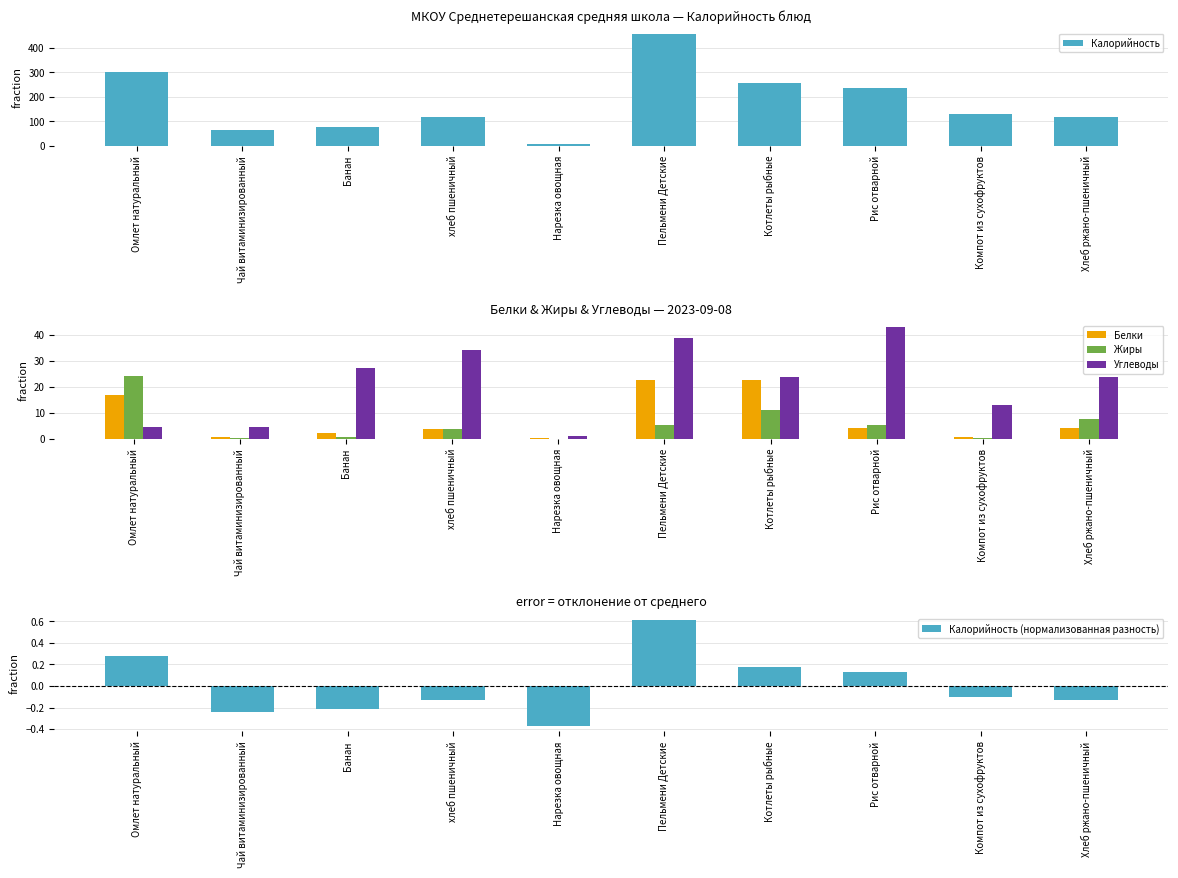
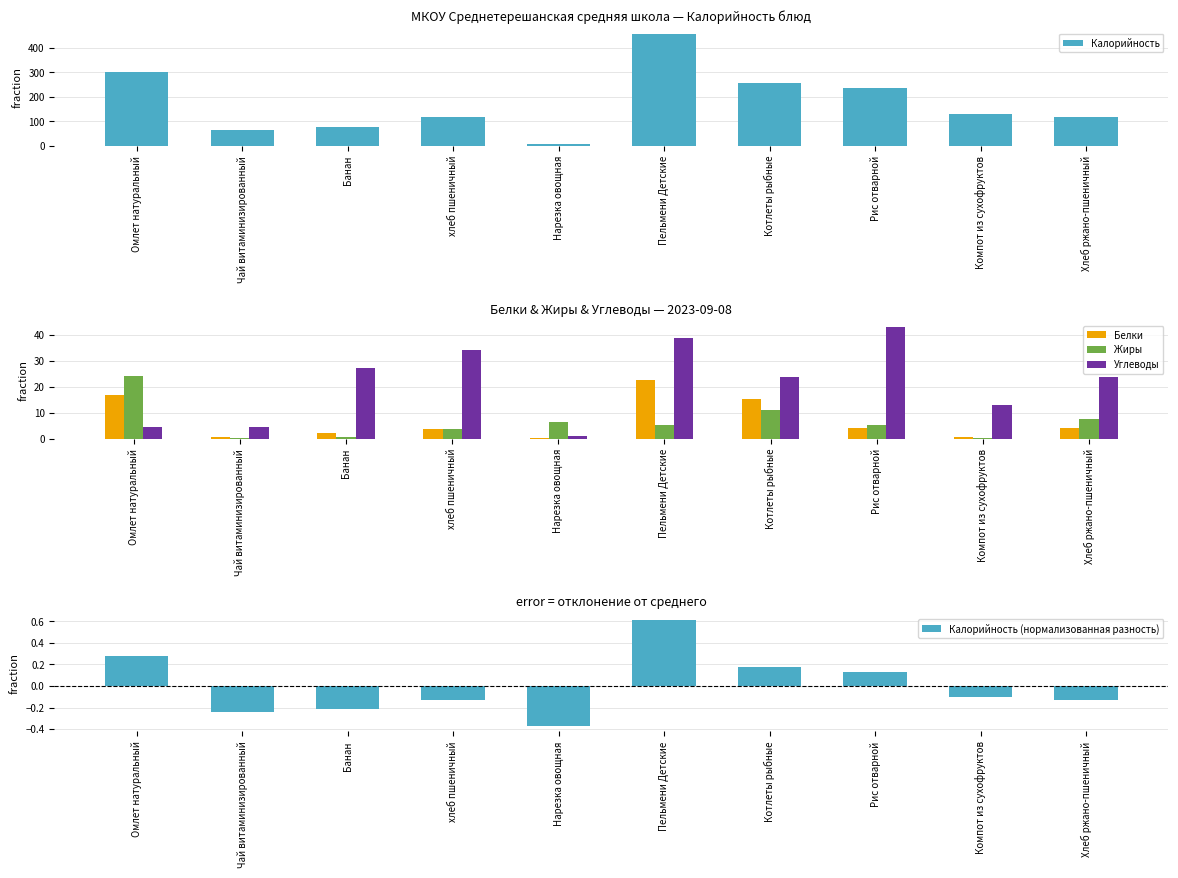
  {
    "МКОУ Среднетерешанская средняя школа — Калорийность блюд": {
      "Омлет натуральный": 300,
      "Чай витаминизированный": 60,
      "Банан": 80,
      "хлеб пшеничный": 120,
      "Пельмени Детские": 460,
      "Котлеты рыбные": 250,
      "Рис отварной": 240,
      "Компот из сухофруктов": 130,
      "Хлеб ржано-пшеничный": 120
    },
    "Белки & Жиры & Углеводы — 2023-09-08": {
      "Белки": {
        "Омлет натуральный": 17,
        "Банан": 2,
        "хлеб пшеничный": 4,
        "Пельмени Детские": 23,
-       "Котлеты рыбные": 22,
+       "Котлеты рыбные": 15,
        "Рис отварной": 4,
        "Хлеб ржано-пшеничный": 4
      },
      "Жиры": {
        "Омлет натуральный": 24,
        "хлеб пшеничный": 4,
-       "Нарезка овощная": 0,
+       "Нарезка овощная": 6,
        "Пельмени Детские": 5,
        "Котлеты рыбные": 11,
        "Рис отварной": 5,
        "Хлеб ржано-пшеничный": 8
      },
      "Углеводы": {
        "Омлет натуральный": 4,
        "Чай витаминизированный": 5,
        "Банан": 27,
        "хлеб пшеничный": 34,
        "Нарезка овощная": 1,
        "Пельмени Детские": 39,
        "Котлеты рыбные": 24,
        "Рис отварной": 43,
        "Компот из сухофруктов": 13,
        "Хлеб ржано-пшеничный": 24
      }
    },
    "error = отклонение от среднего": {
      "Омлет натуральный": 0.27,
      "Чай витаминизированный": -0.25,
      "Банан": -0.22,
      "хлеб пшеничный": -0.13,
      "Нарезка овощная": -0.37,
      "Пельмени Детские": 0.61,
      "Котлеты рыбные": 0.17,
      "Рис отварной": 0.13,
      "Компот из сухофруктов": -0.10,
      "Хлеб ржано-пшеничный": -0.13
    }
  }
